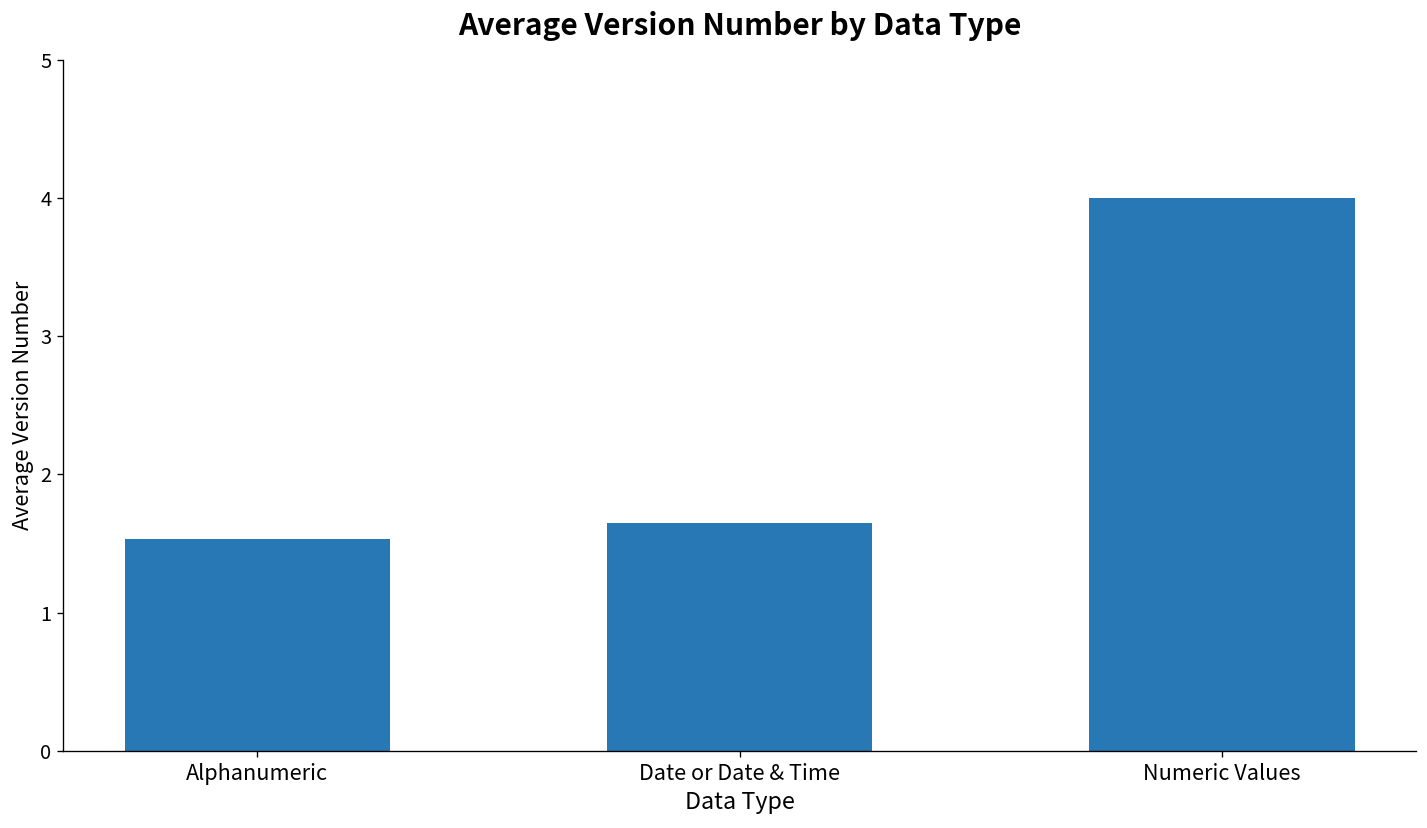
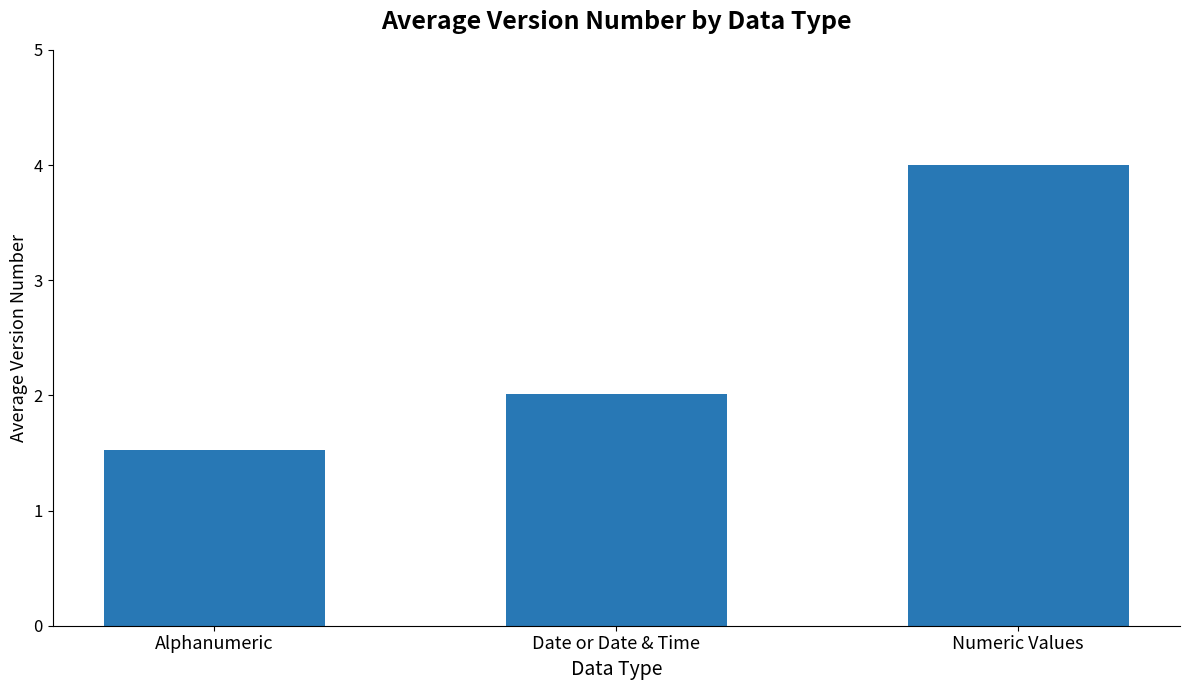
  {
    "Alphanumeric": 1.53,
-   "Date or Date & Time": 1.65,
+   "Date or Date & Time": 2.01,
    "Numeric Values": 4.00
  }
